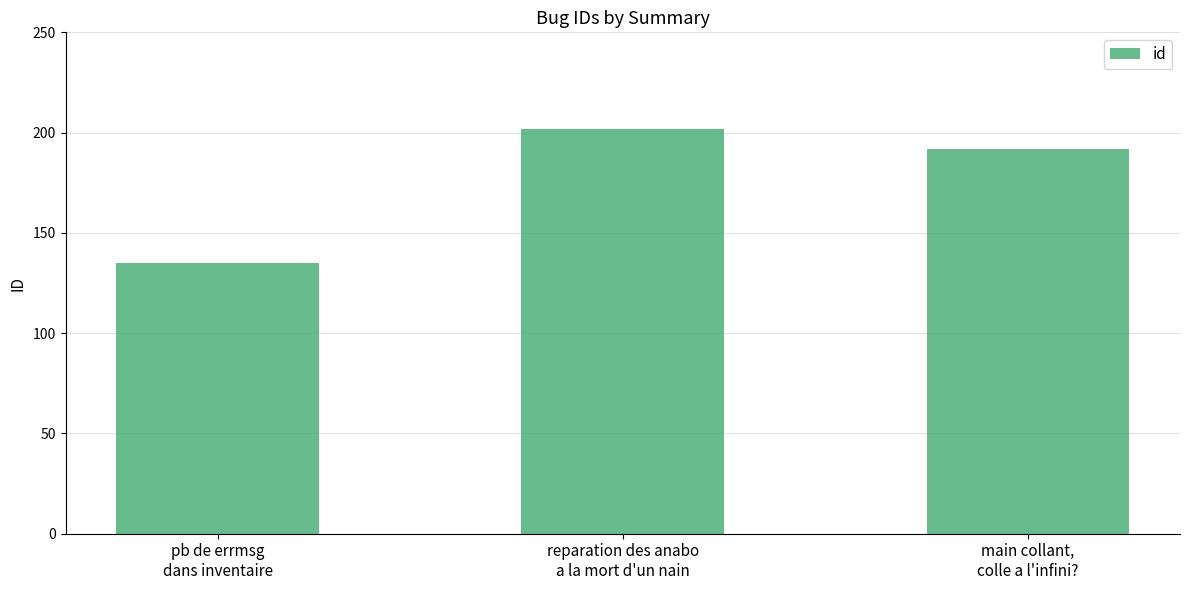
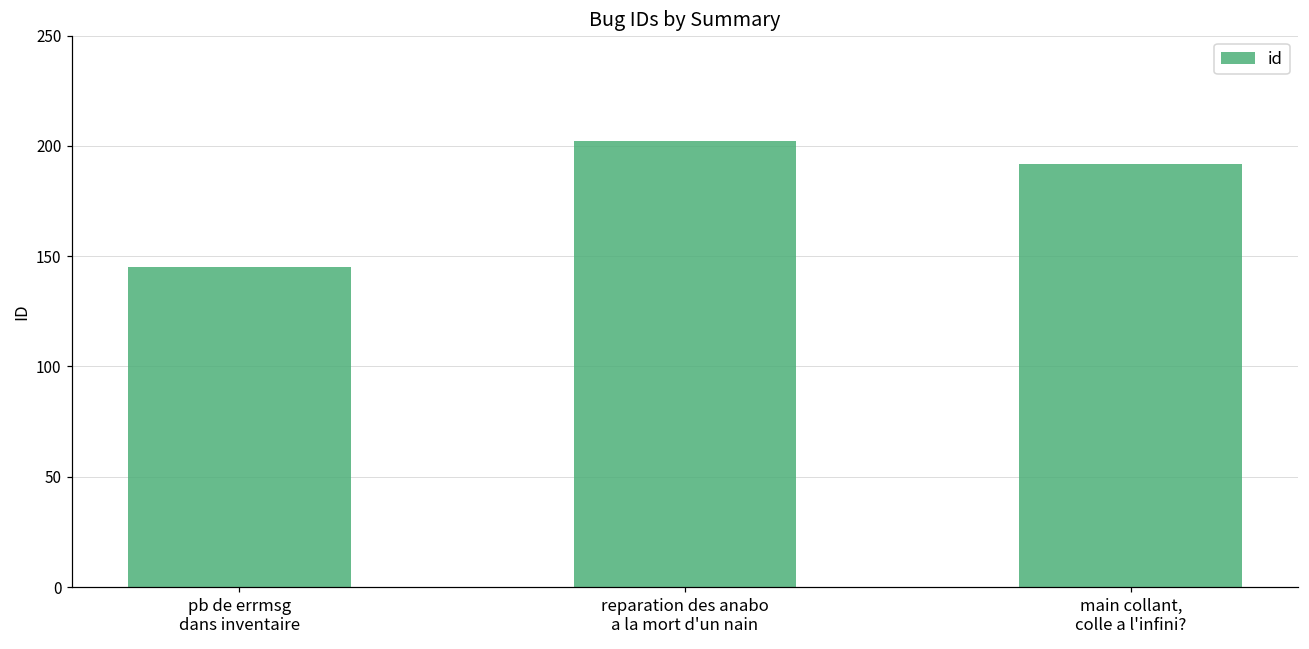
  {
-   "pb de errmsg dans inventaire": 135,
+   "pb de errmsg dans inventaire": 145,
    "reparation des anabo a la mort d'un nain": 202,
    "main collant, colle a l'infini?": 192
  }
